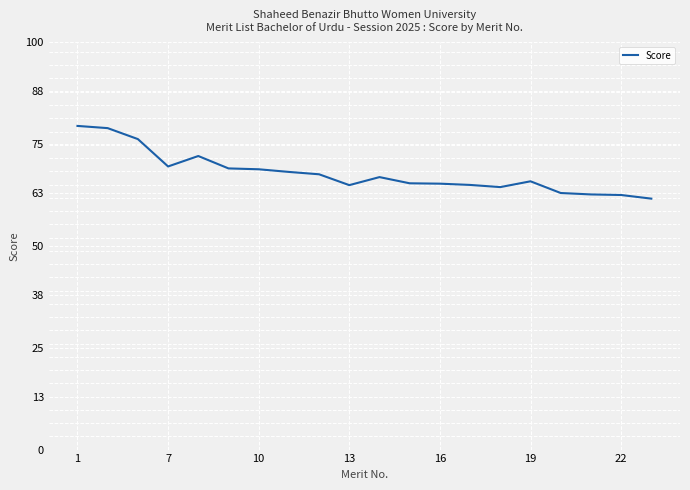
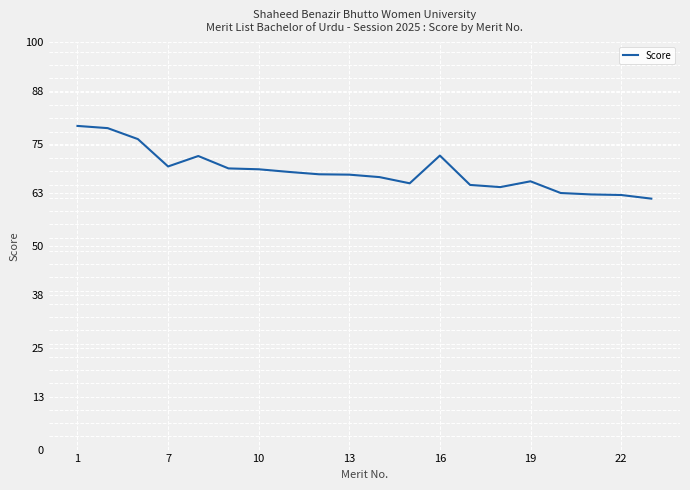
  {
    "1": 79,
    "7": 69,
    "10": 69,
-   "13": 65,
-   "16": 65,
+   "13": 67,
+   "16": 72,
    "19": 66,
    "22": 62
  }
